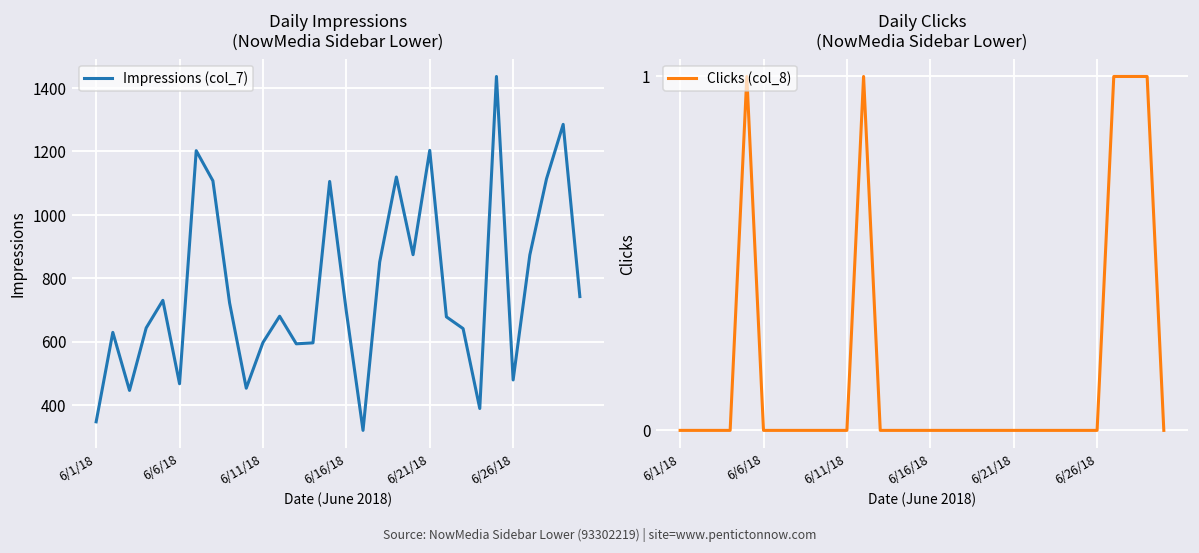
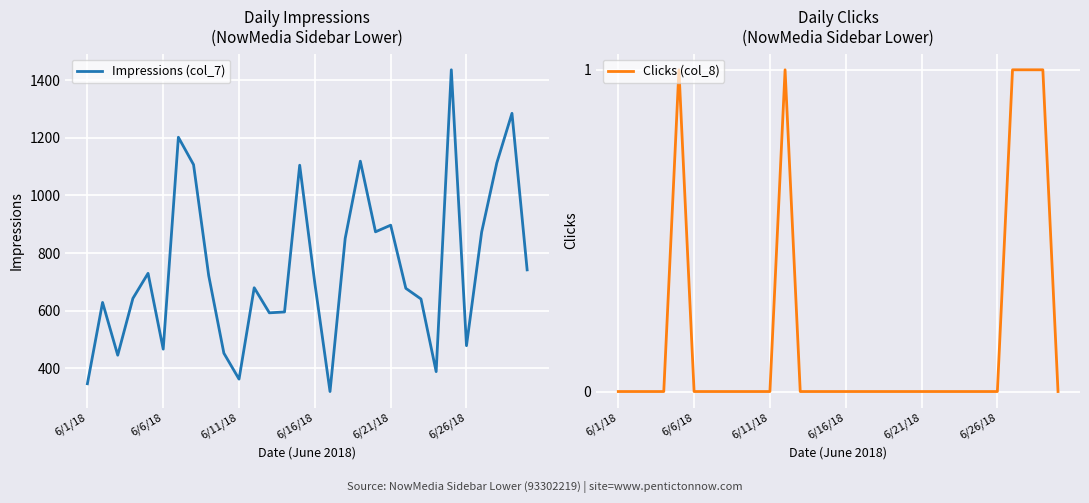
  {
    "Daily Impressions (NowMedia Sidebar Lower)": {
      "6/1/18": 350,
      "6/6/18": 470,
-     "6/11/18": 600,
+     "6/11/18": 360,
      "6/16/18": 700,
-     "6/21/18": 1200,
+     "6/21/18": 900,
      "6/26/18": 480
    },
    "Daily Clicks (NowMedia Sidebar Lower)": {
      "6/1/18": 0.00,
      "6/6/18": 0.00,
      "6/11/18": 0.00,
      "6/16/18": 0.00,
      "6/21/18": 0.00,
      "6/26/18": 0.00
    }
  }
